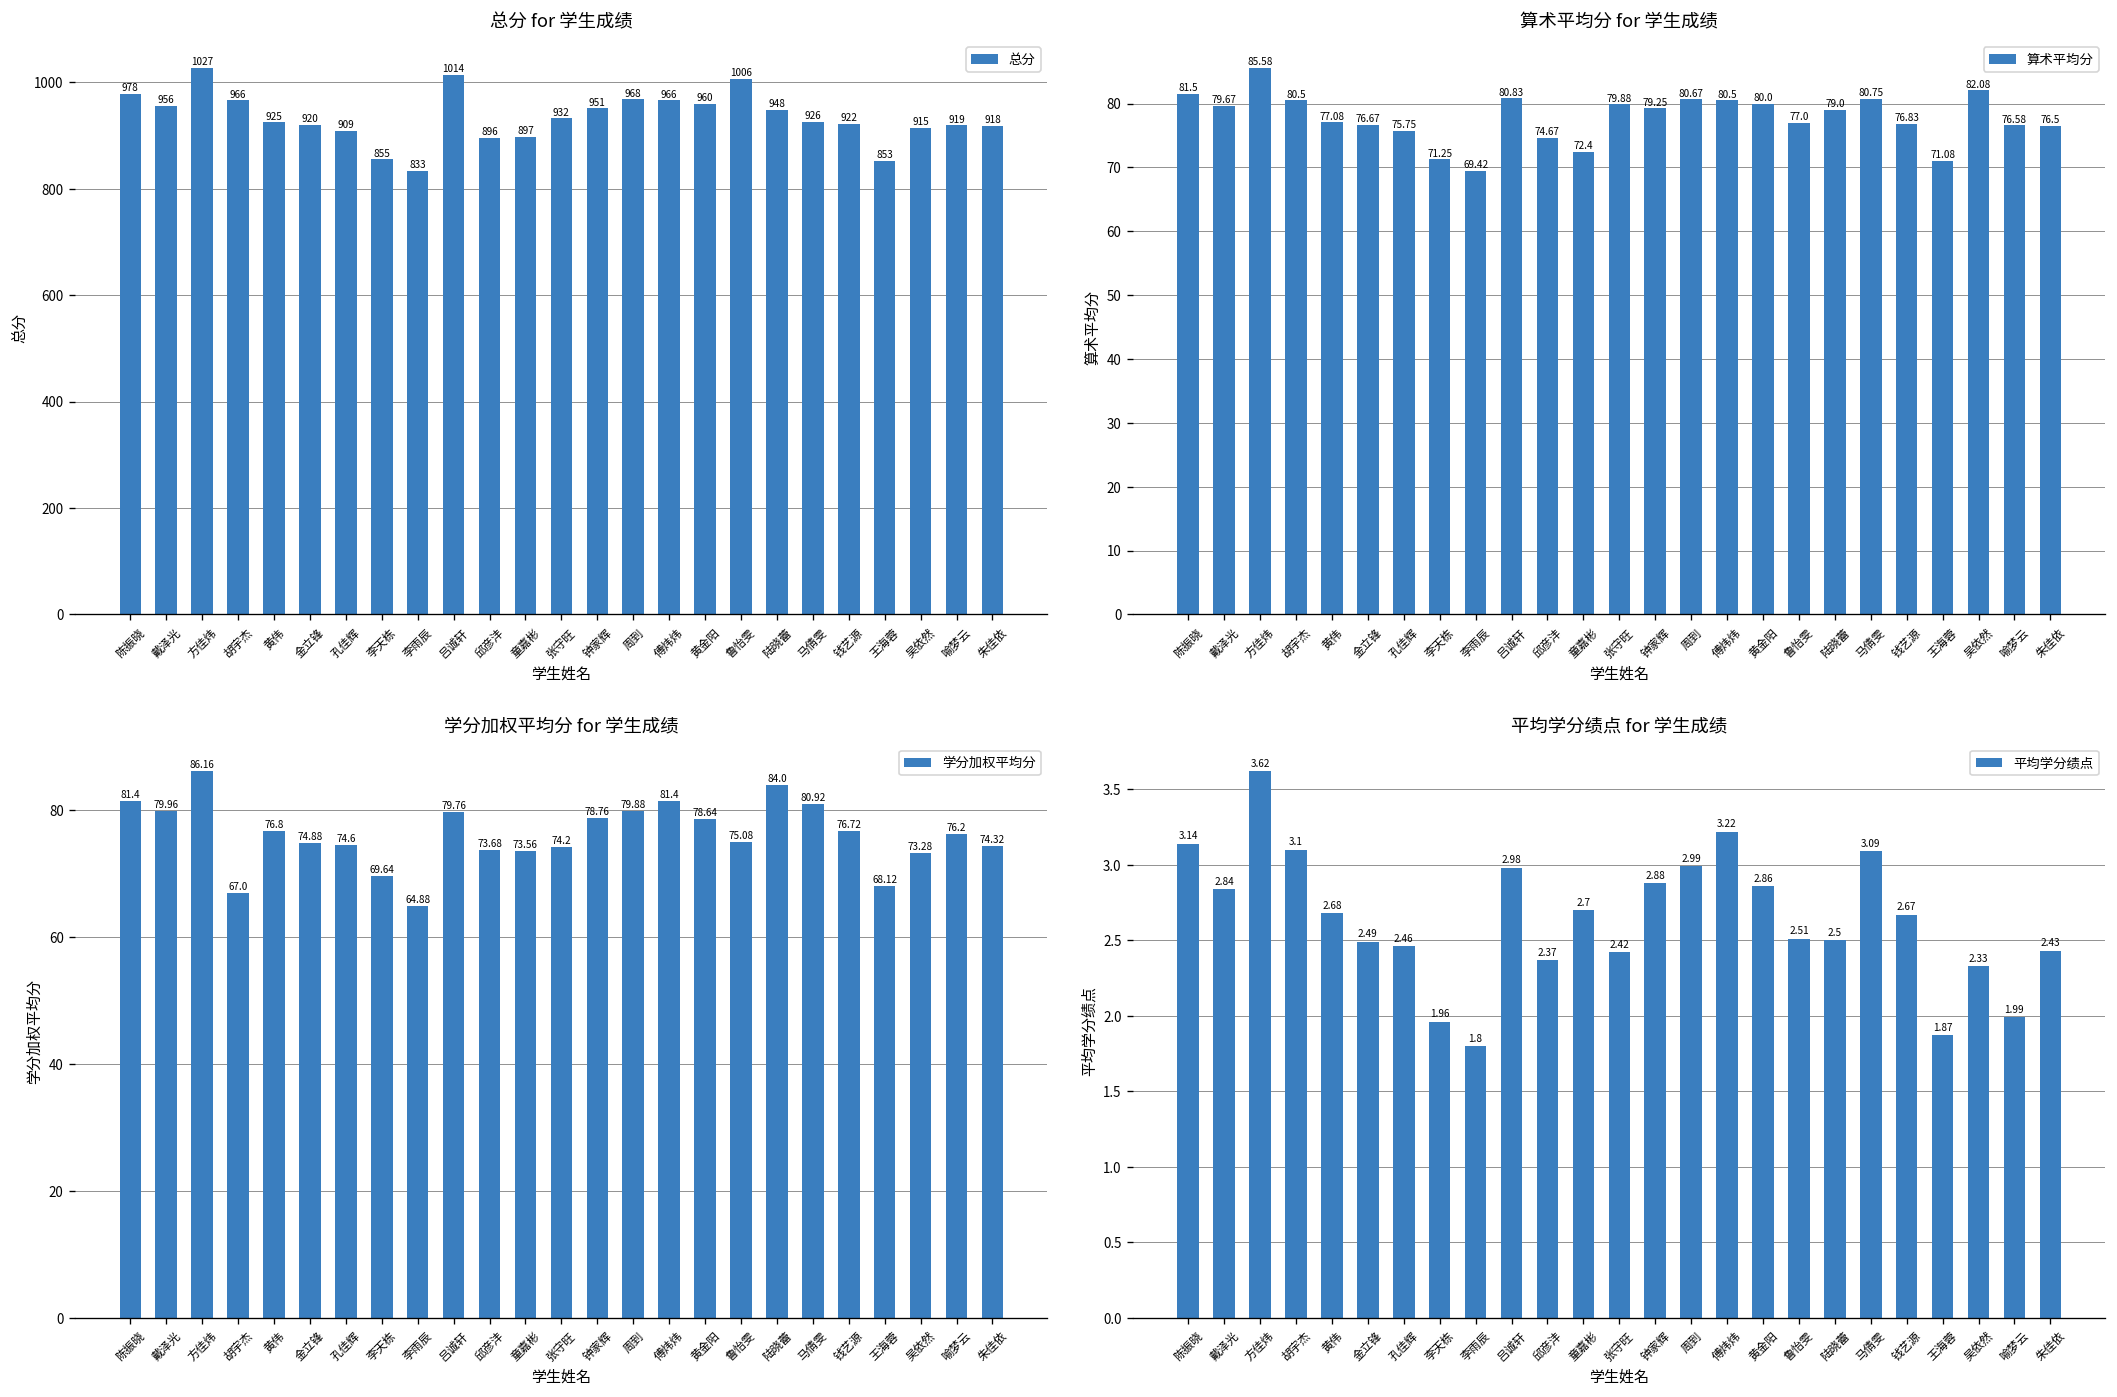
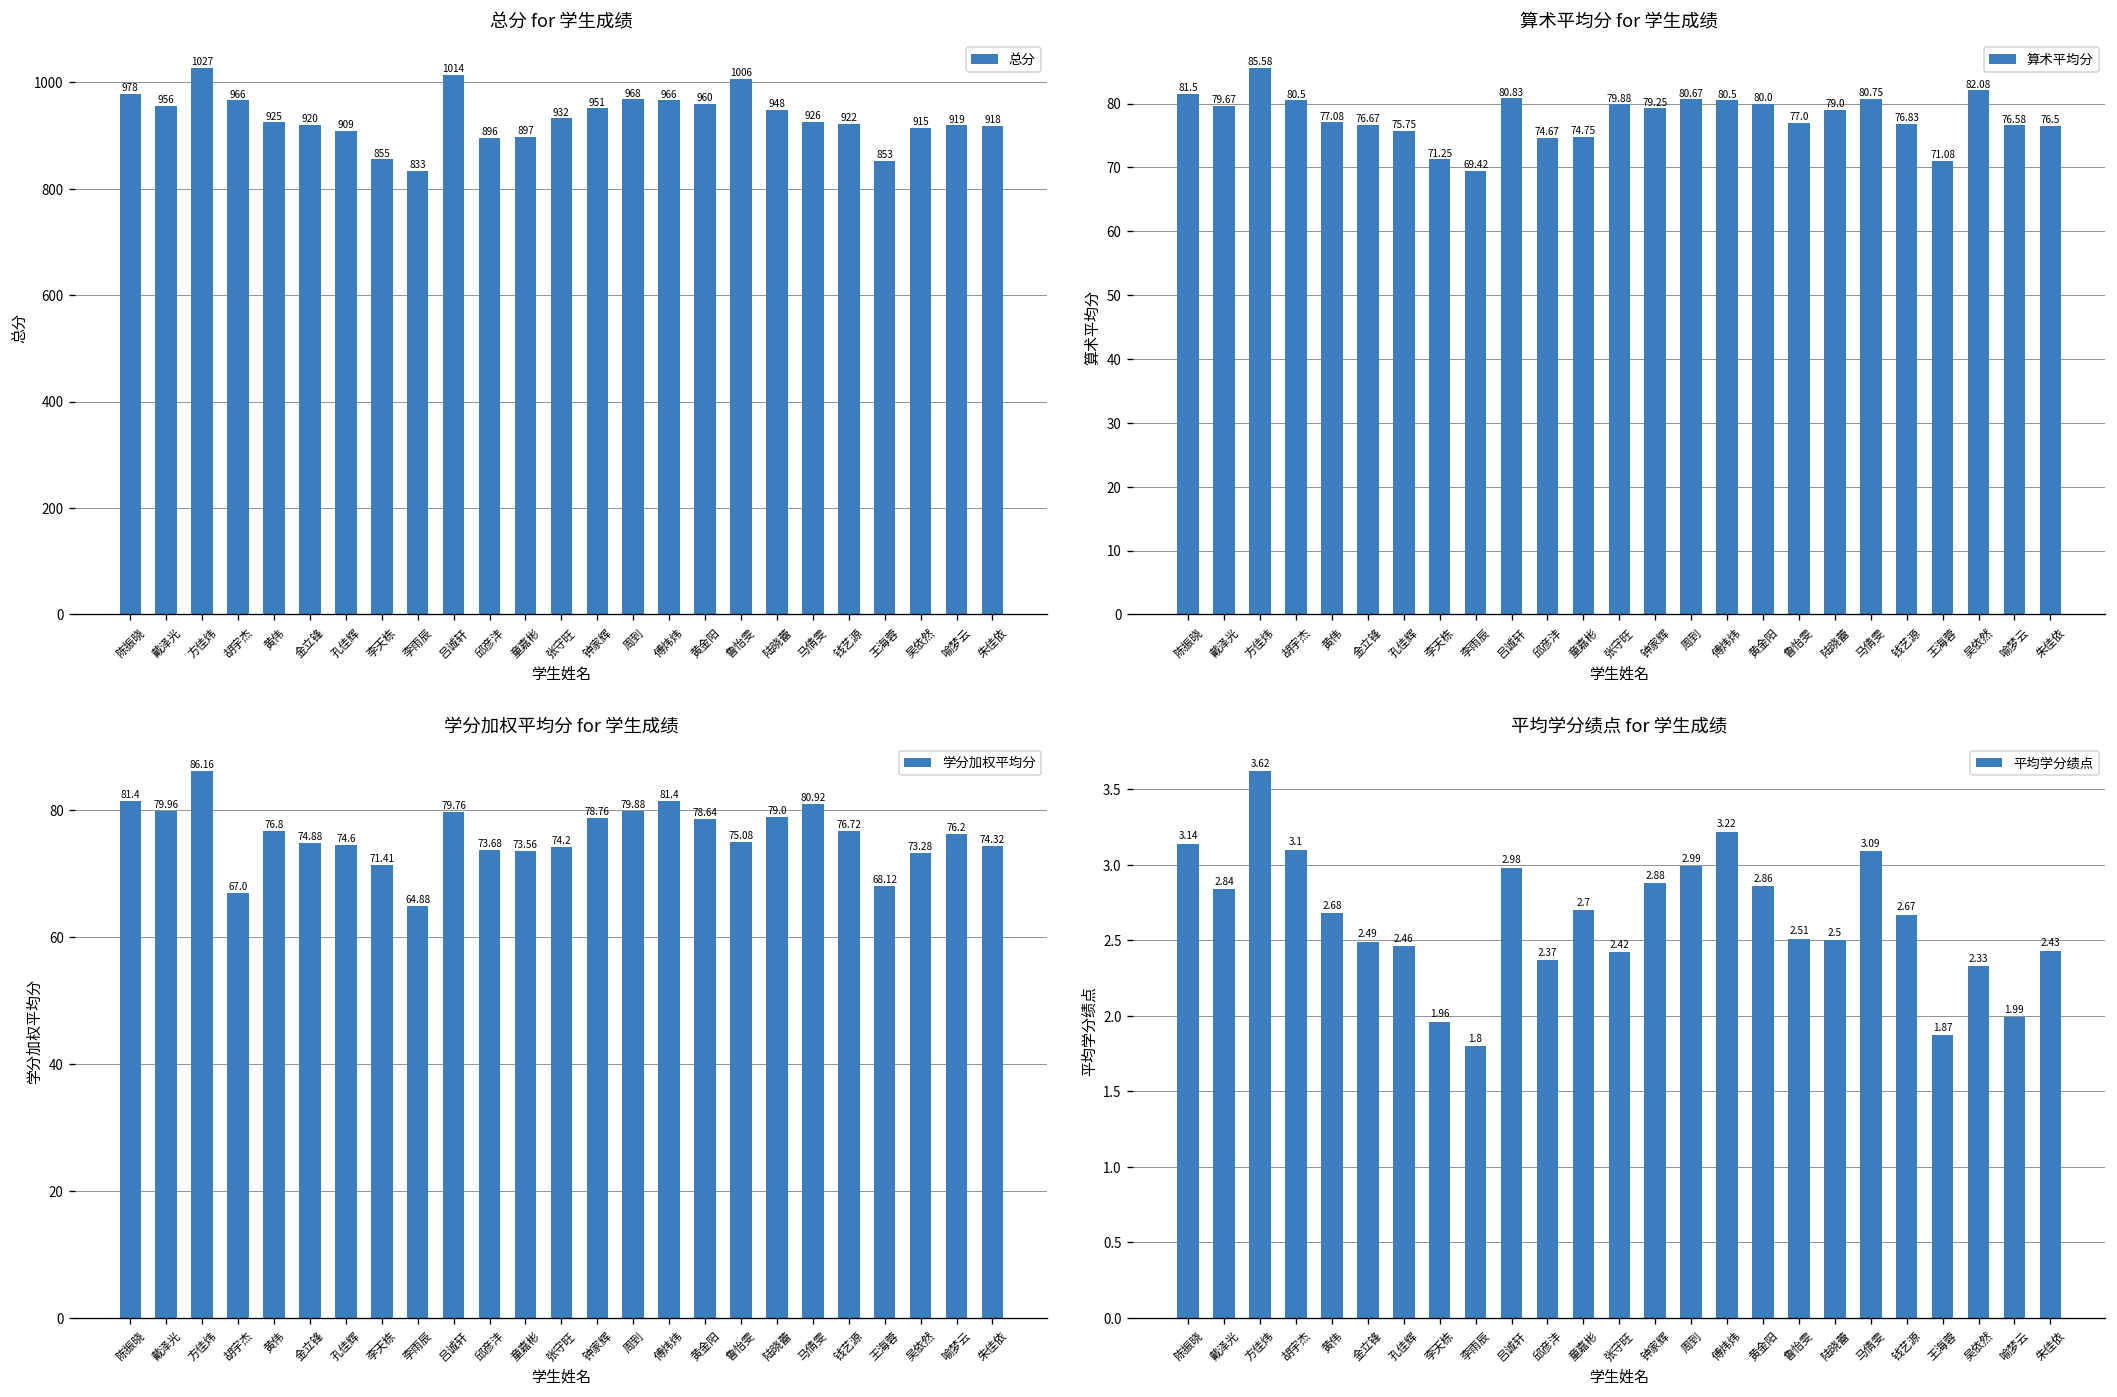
  {
    "总分 for 学生成绩": {
      "陈振晓": 978,
      "戴泽光": 956,
      "方佳炜": 1027,
      "胡宇杰": 966,
      "黄伟": 925,
      "金立锋": 920,
      "孔佳辉": 909,
      "李天栋": 855,
      "李雨辰": 833,
      "吕诚轩": 1014,
      "邱彦沣": 896,
      "童嘉彬": 897,
      "张守旺": 932,
      "钟家辉": 951,
      "周到": 968,
      "傅炜炜": 966,
      "黄金阳": 960,
      "鲁怡雯": 1006,
      "陆晓蕾": 948,
      "马倩雯": 926,
      "钱艺源": 922,
      "王海蓉": 853,
      "吴依然": 915,
      "喻梦云": 919,
      "朱佳依": 918
    },
    "算术平均分 for 学生成绩": {
      "陈振晓": 81.5,
      "戴泽光": 79.67,
      "方佳炜": 85.58,
      "胡宇杰": 80.5,
      "黄伟": 77.08,
      "金立锋": 76.67,
      "孔佳辉": 75.75,
      "李天栋": 71.25,
      "李雨辰": 69.42,
      "吕诚轩": 80.83,
      "邱彦沣": 74.67,
-     "童嘉彬": 72.4,
+     "童嘉彬": 74.75,
      "张守旺": 79.88,
      "钟家辉": 79.25,
      "周到": 80.67,
      "傅炜炜": 80.5,
      "黄金阳": 80.0,
      "鲁怡雯": 77.0,
      "陆晓蕾": 79.0,
      "马倩雯": 80.75,
      "钱艺源": 76.83,
      "王海蓉": 71.08,
      "吴依然": 82.08,
      "喻梦云": 76.58,
      "朱佳依": 76.5
    },
    "学分加权平均分 for 学生成绩": {
      "陈振晓": 81.4,
      "戴泽光": 79.96,
      "方佳炜": 86.16,
      "胡宇杰": 67.0,
      "黄伟": 76.8,
      "金立锋": 74.88,
      "孔佳辉": 74.6,
-     "李天栋": 69.64,
+     "李天栋": 71.41,
      "李雨辰": 64.88,
      "吕诚轩": 79.76,
      "邱彦沣": 73.68,
      "童嘉彬": 73.56,
      "张守旺": 74.2,
      "钟家辉": 78.76,
      "周到": 79.88,
      "傅炜炜": 81.4,
      "黄金阳": 78.64,
      "鲁怡雯": 75.08,
-     "陆晓蕾": 84.0,
+     "陆晓蕾": 79.0,
      "马倩雯": 80.92,
      "钱艺源": 76.72,
      "王海蓉": 68.12,
      "吴依然": 73.28,
      "喻梦云": 76.2,
      "朱佳依": 74.32
    },
    "平均学分绩点 for 学生成绩": {
      "陈振晓": 3.14,
      "戴泽光": 2.84,
      "方佳炜": 3.62,
      "胡宇杰": 3.1,
      "黄伟": 2.68,
      "金立锋": 2.49,
      "孔佳辉": 2.46,
      "李天栋": 1.96,
      "李雨辰": 1.8,
      "吕诚轩": 2.98,
      "邱彦沣": 2.37,
      "童嘉彬": 2.7,
      "张守旺": 2.42,
      "钟家辉": 2.88,
      "周到": 2.99,
      "傅炜炜": 3.22,
      "黄金阳": 2.86,
      "鲁怡雯": 2.51,
      "陆晓蕾": 2.5,
      "马倩雯": 3.09,
      "钱艺源": 2.67,
      "王海蓉": 1.87,
      "吴依然": 2.33,
      "喻梦云": 1.99,
      "朱佳依": 2.43
    }
  }
